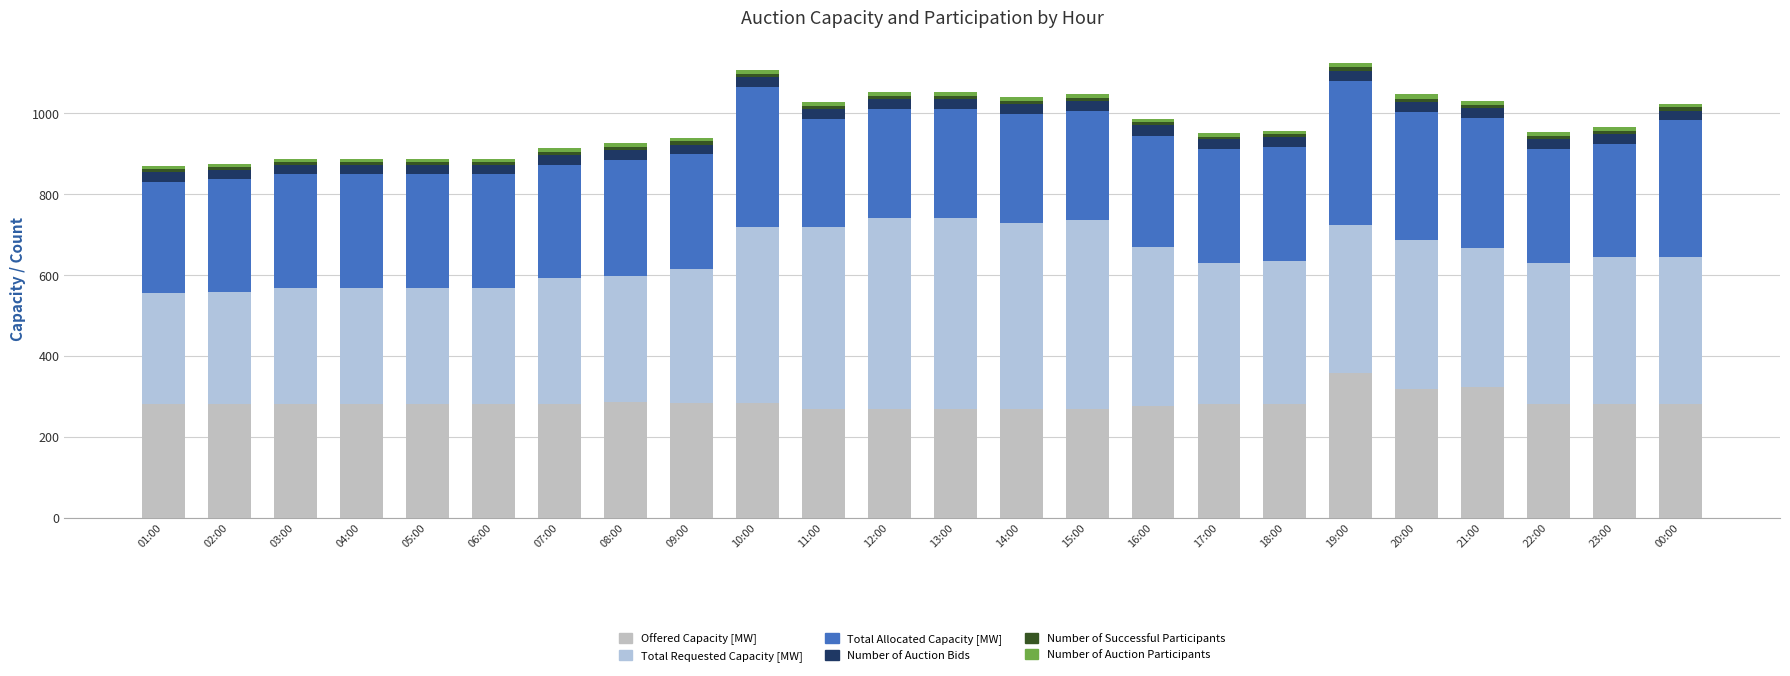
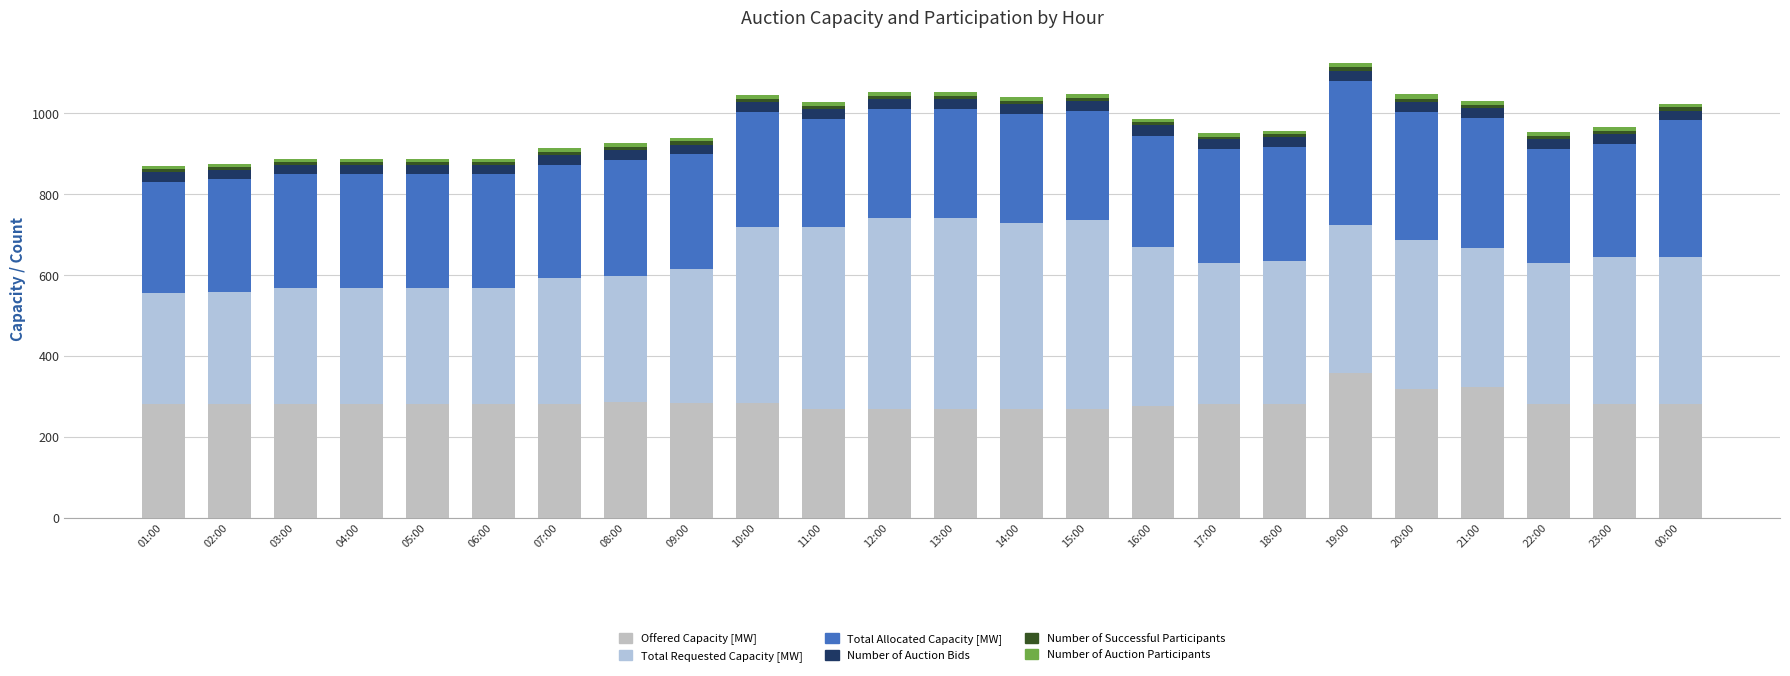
  {
    "Total Allocated Capacity [MW]": {
      "01:00": 280,
      "02:00": 280,
      "03:00": 280,
      "04:00": 280,
      "05:00": 280,
      "06:00": 280,
      "07:00": 280,
      "08:00": 290,
      "09:00": 280,
-     "10:00": 350,
+     "10:00": 280,
      "11:00": 270,
      "12:00": 270,
      "13:00": 270,
      "14:00": 270,
      "15:00": 270,
      "16:00": 280,
      "17:00": 280,
      "18:00": 280,
      "19:00": 360,
      "20:00": 320,
      "21:00": 320,
      "22:00": 280,
      "23:00": 280,
      "00:00": 340
    },
    "Number of Auction Bids": {
      "01:00": 20,
      "02:00": 20,
      "03:00": 20,
      "04:00": 20,
      "05:00": 20,
      "06:00": 20,
      "07:00": 20,
      "08:00": 20,
      "09:00": 20,
      "10:00": 30,
      "11:00": 30,
      "12:00": 30,
      "13:00": 30,
      "14:00": 30,
      "15:00": 30,
      "16:00": 30,
      "17:00": 20,
      "18:00": 20,
      "19:00": 30,
      "20:00": 30,
      "21:00": 20,
      "22:00": 20,
      "23:00": 20,
      "00:00": 20
    },
    "Number of Successful Participants": {
      "01:00": 10,
      "02:00": 10,
      "03:00": 10,
      "04:00": 10,
      "05:00": 10,
      "06:00": 10,
      "07:00": 10,
      "08:00": 10,
      "09:00": 10,
      "10:00": 10,
      "11:00": 10,
      "12:00": 10,
      "13:00": 10,
      "14:00": 10,
      "15:00": 10,
      "16:00": 10,
      "17:00": 10,
      "18:00": 10,
      "19:00": 10,
      "20:00": 10,
      "21:00": 10,
      "22:00": 10,
      "23:00": 10,
      "00:00": 10
    },
    "Number of Auction Participants": {
      "01:00": 10,
      "02:00": 10,
      "03:00": 10,
      "04:00": 10,
      "05:00": 10,
      "06:00": 10,
      "07:00": 10,
      "08:00": 10,
      "09:00": 10,
      "10:00": 10,
      "11:00": 10,
      "12:00": 10,
      "13:00": 10,
      "14:00": 10,
      "15:00": 10,
      "16:00": 10,
      "17:00": 10,
      "18:00": 10,
      "19:00": 10,
      "20:00": 10,
      "21:00": 10,
      "22:00": 10,
      "23:00": 10,
      "00:00": 10
    }
  }
